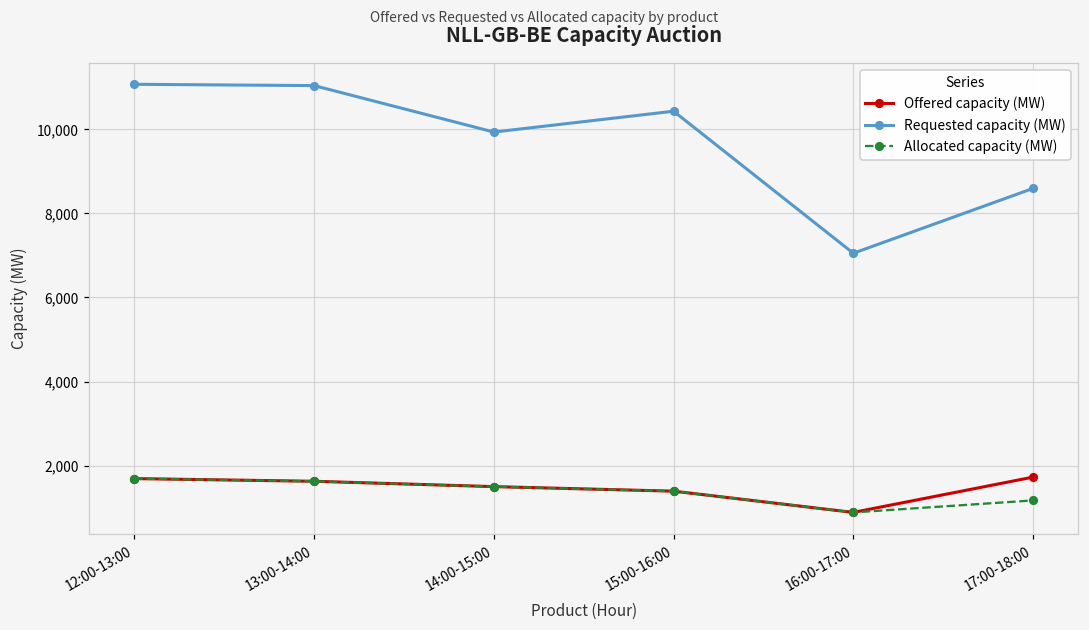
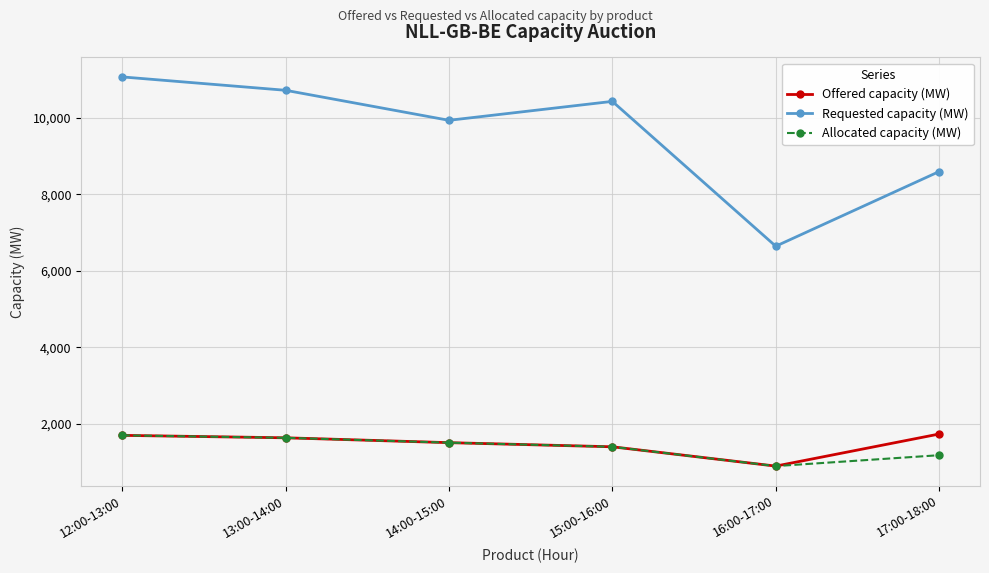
  {
    "Offered capacity (MW)": {
      "17:00-18:00": "1,700"
    },
    "Requested capacity (MW)": {
      "12:00-13:00": "11,100",
-     "13:00-14:00": "11,000",
+     "13:00-14:00": "10,700",
      "14:00-15:00": "9,900",
      "15:00-16:00": "10,400",
-     "16:00-17:00": "7,100",
+     "16:00-17:00": "6,600",
      "17:00-18:00": "8,600"
    },
    "Allocated capacity (MW)": {
      "17:00-18:00": "1,200"
    }
  }
